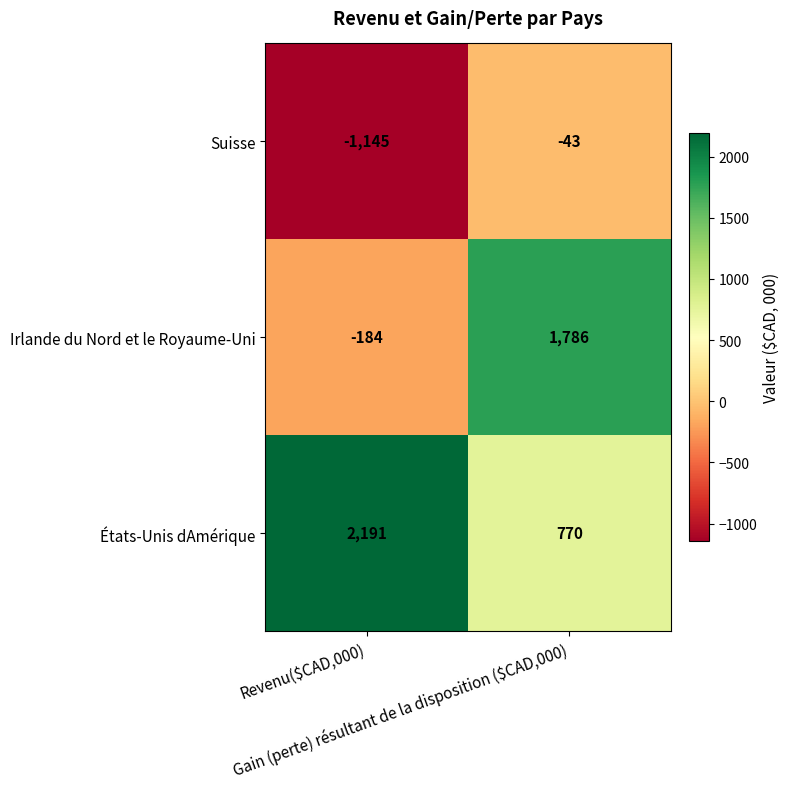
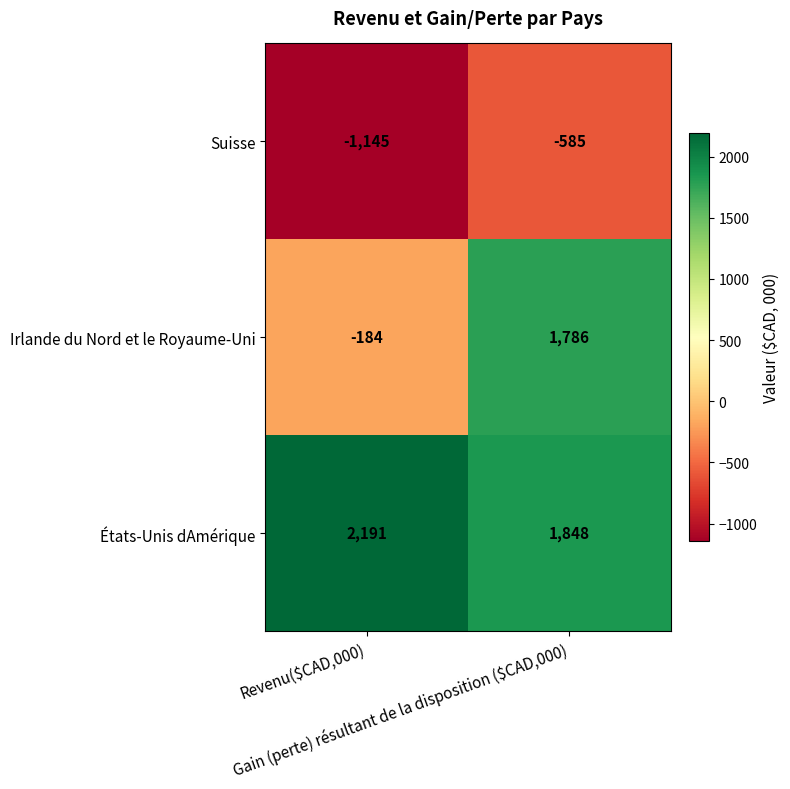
  {
    "Suisse": {
      "Revenu($CAD,000)": "-1,145",
-     "Gain (perte) résultant de la disposition ($CAD,000)": "-43"
+     "Gain (perte) résultant de la disposition ($CAD,000)": "-585"
    },
    "Irlande du Nord et le Royaume-Uni": {
      "Revenu($CAD,000)": "-184",
      "Gain (perte) résultant de la disposition ($CAD,000)": "1,786"
    },
    "États-Unis dAmérique": {
      "Revenu($CAD,000)": "2,191",
-     "Gain (perte) résultant de la disposition ($CAD,000)": "770"
+     "Gain (perte) résultant de la disposition ($CAD,000)": "1,848"
    }
  }
